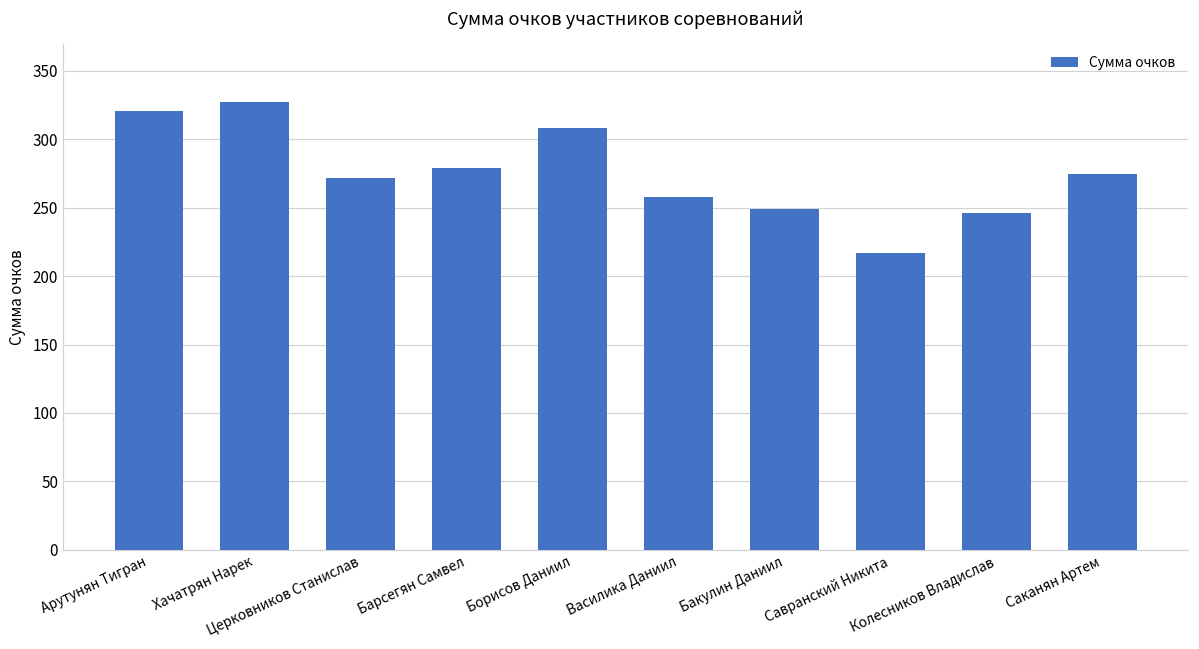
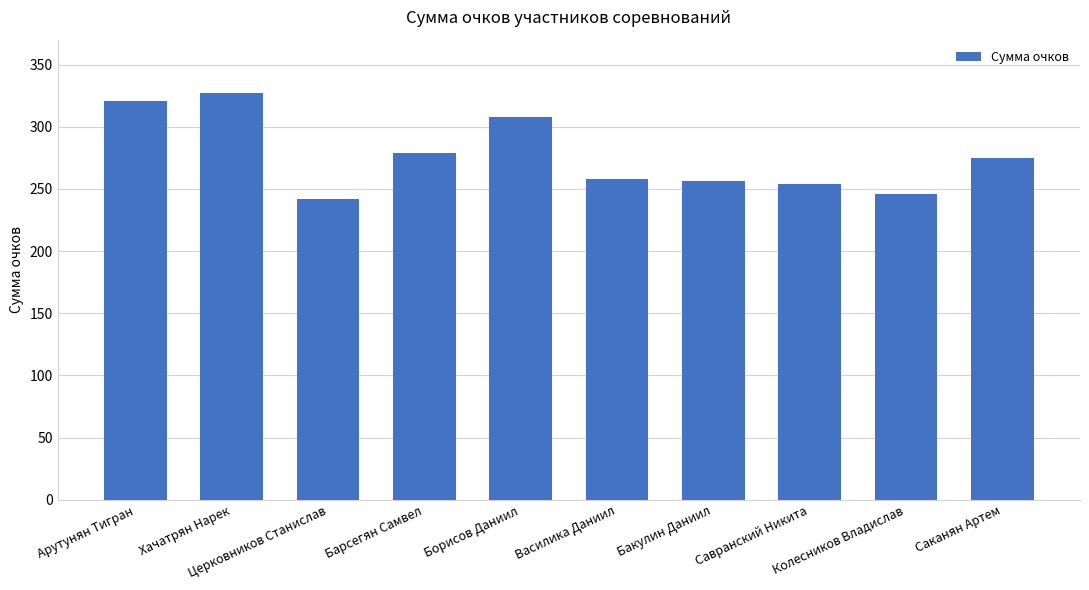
  {
    "Арутунян Тигран": 321,
    "Хачатрян Нарек": 327,
-   "Церковников Станислав": 272,
+   "Церковников Станислав": 242,
    "Барсегян Самвел": 279,
    "Борисов Даниил": 308,
    "Василика Даниил": 258,
-   "Бакулин Даниил": 249,
-   "Савранский Никита": 217,
+   "Бакулин Даниил": 256,
+   "Савранский Никита": 254,
    "Колесников Владислав": 246,
    "Саканян Артем": 275
  }
